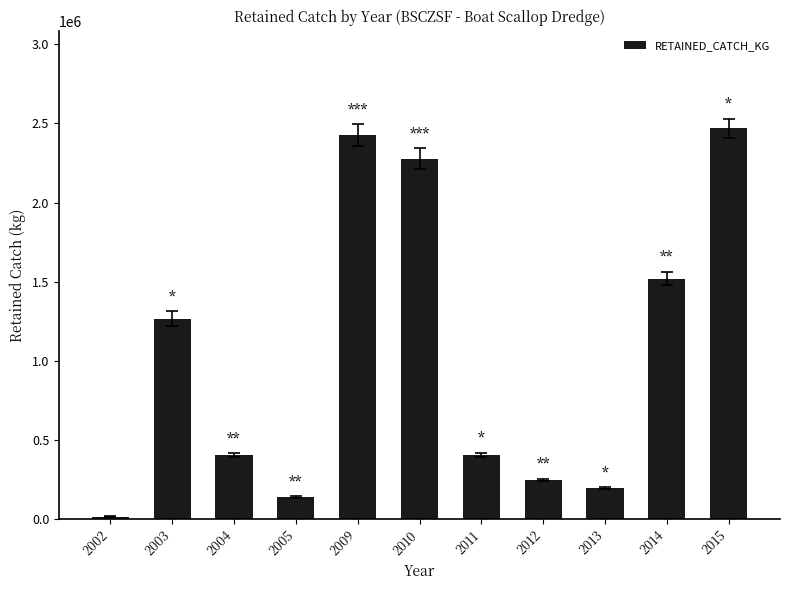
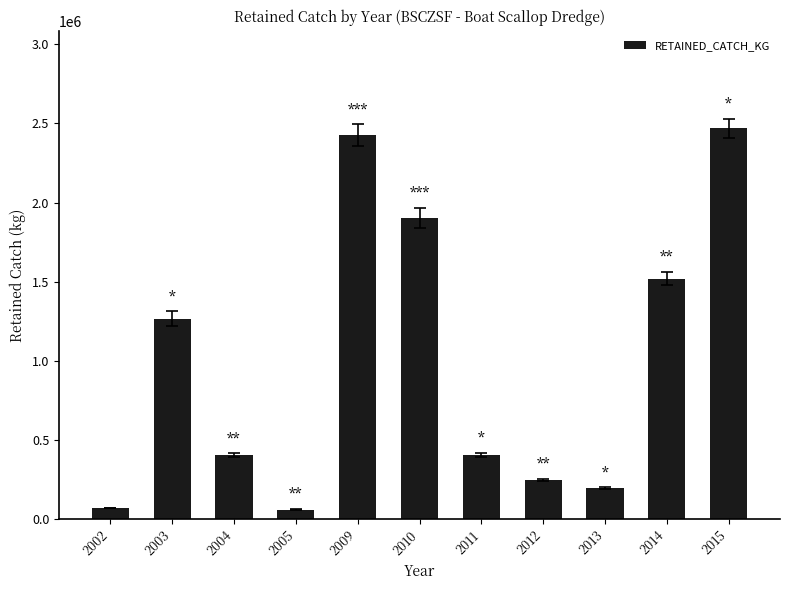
  {
    "RETAINED_CATCH_KG": {
-     "2002": 20000,
+     "2002": 70000,
      "2003": 1270000,
      "2004": 410000,
-     "2005": 140000,
+     "2005": 60000,
      "2009": 2430000,
-     "2010": 2280000,
+     "2010": 1900000,
      "2011": 400000,
      "2012": 250000,
      "2013": 190000,
      "2014": 1520000,
      "2015": 2470000
    }
  }
